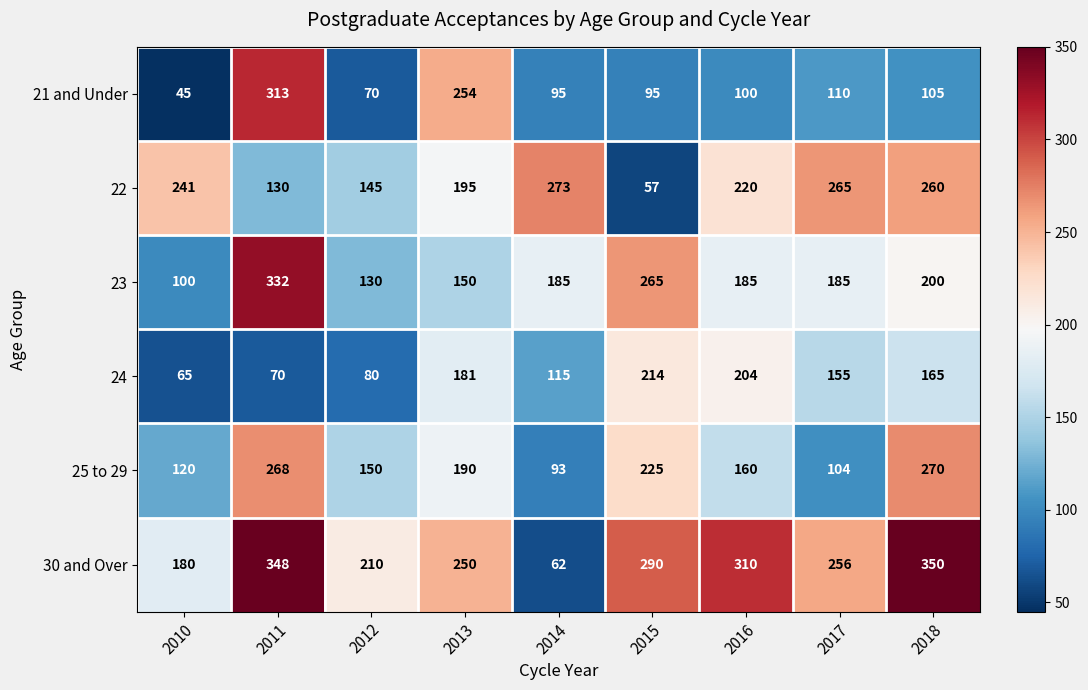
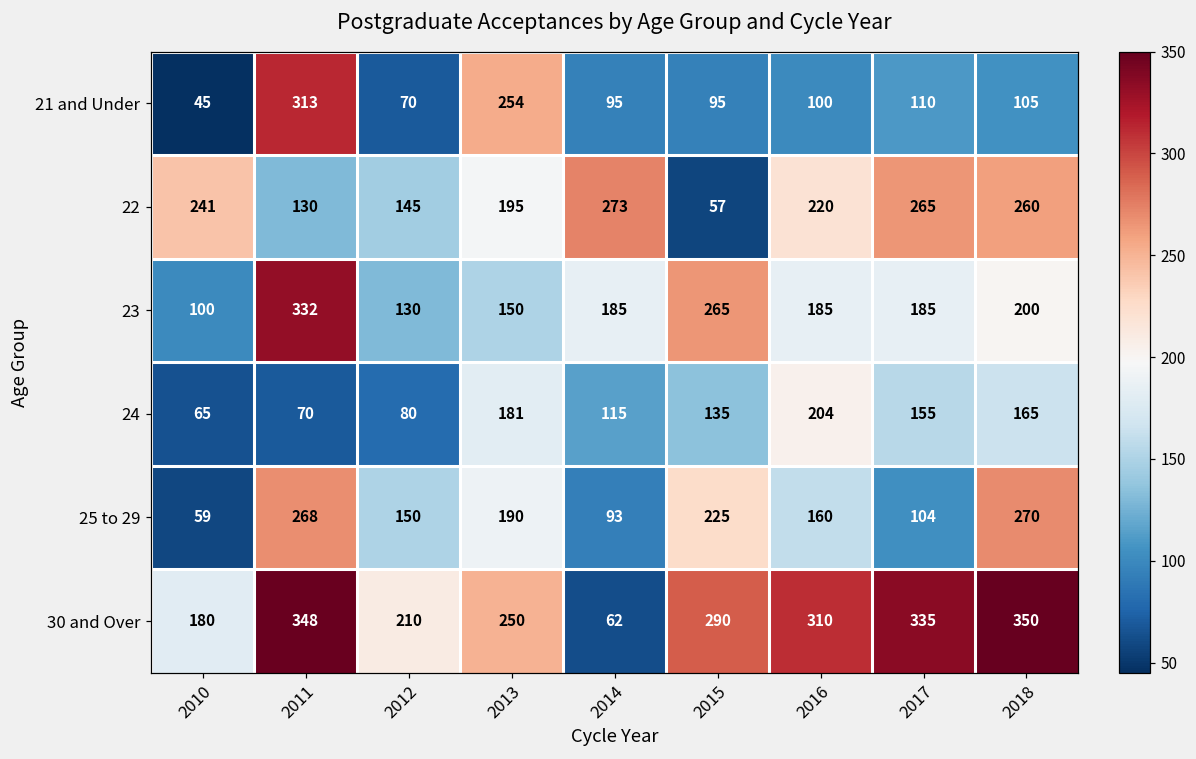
  {
    "21 and Under": {
      "2010": 45,
      "2011": 313,
      "2012": 70,
      "2013": 254,
      "2014": 95,
      "2015": 95,
      "2016": 100,
      "2017": 110,
      "2018": 105
    },
    "22": {
      "2010": 241,
      "2011": 130,
      "2012": 145,
      "2013": 195,
      "2014": 273,
      "2015": 57,
      "2016": 220,
      "2017": 265,
      "2018": 260
    },
    "23": {
      "2010": 100,
      "2011": 332,
      "2012": 130,
      "2013": 150,
      "2014": 185,
      "2015": 265,
      "2016": 185,
      "2017": 185,
      "2018": 200
    },
    "24": {
      "2010": 65,
      "2011": 70,
      "2012": 80,
      "2013": 181,
      "2014": 115,
-     "2015": 214,
+     "2015": 135,
      "2016": 204,
      "2017": 155,
      "2018": 165
    },
    "25 to 29": {
-     "2010": 120,
+     "2010": 59,
      "2011": 268,
      "2012": 150,
      "2013": 190,
      "2014": 93,
      "2015": 225,
      "2016": 160,
      "2017": 104,
      "2018": 270
    },
    "30 and Over": {
      "2010": 180,
      "2011": 348,
      "2012": 210,
      "2013": 250,
      "2014": 62,
      "2015": 290,
      "2016": 310,
-     "2017": 256,
+     "2017": 335,
      "2018": 350
    }
  }
